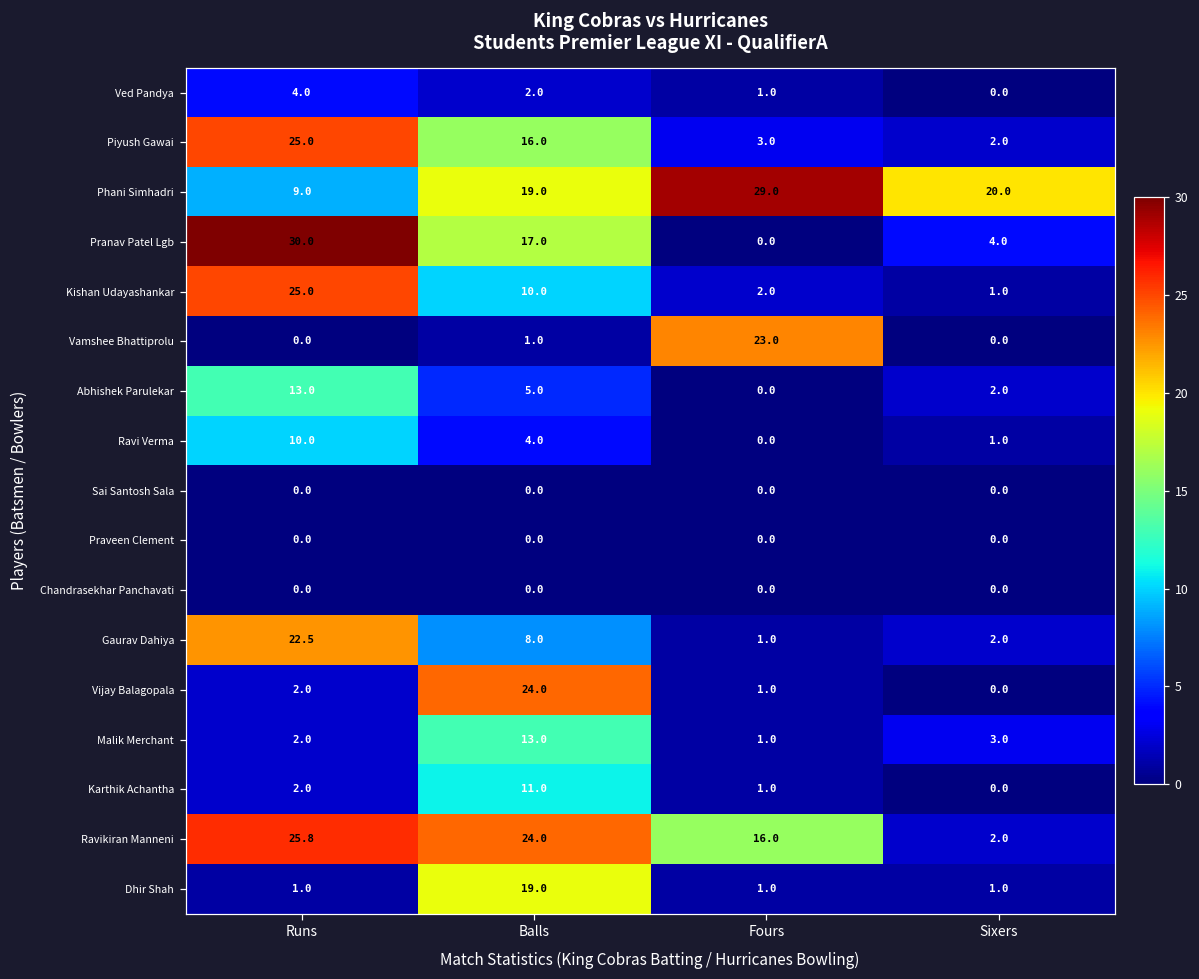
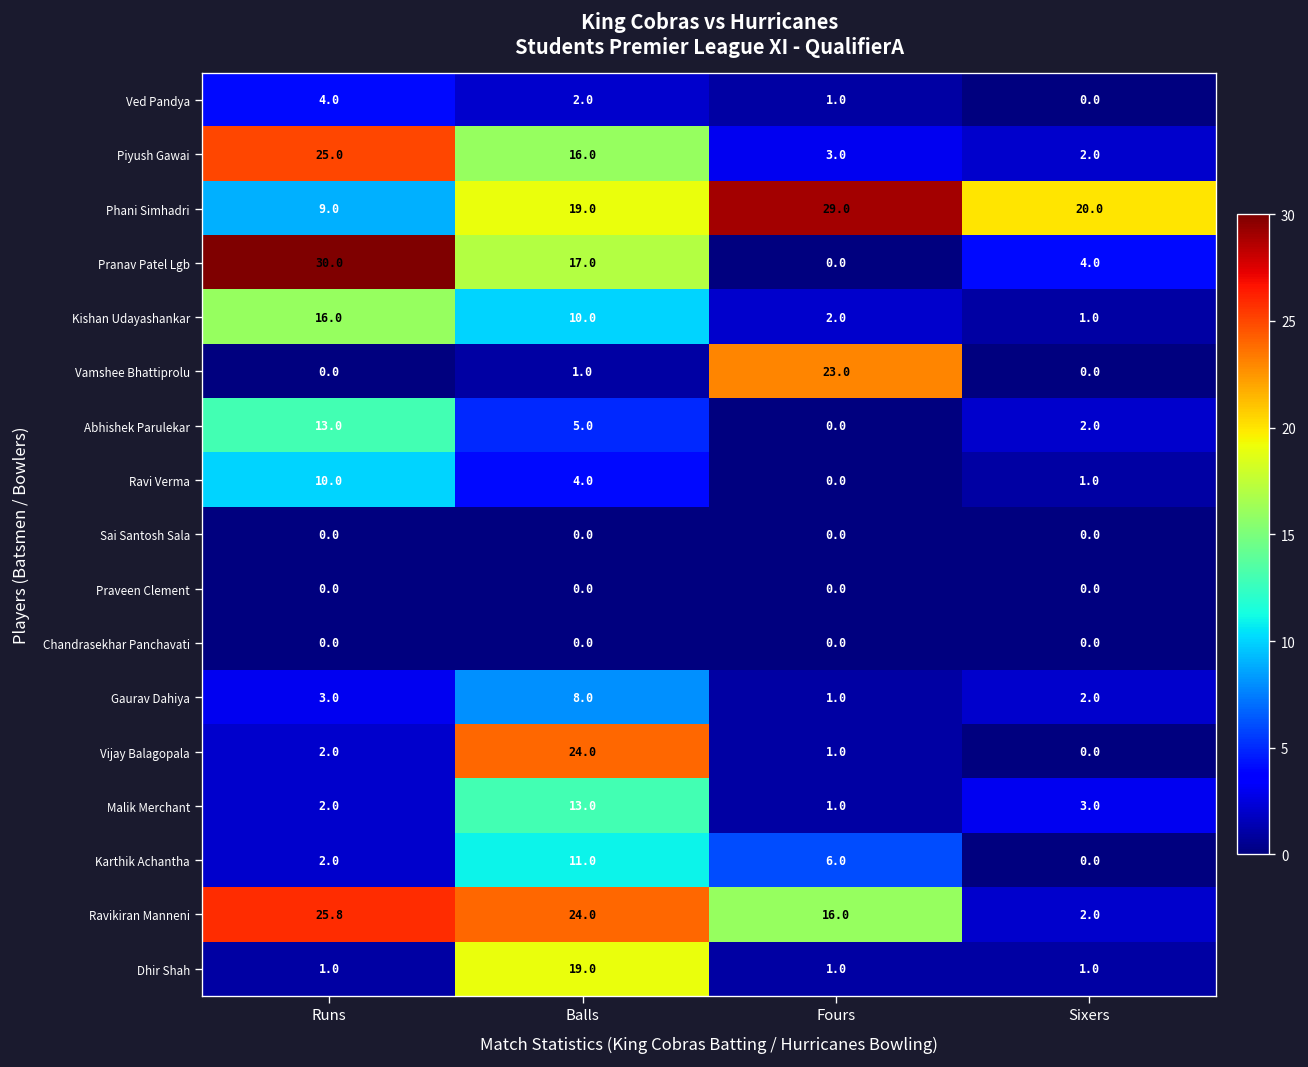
  {
    "Ved Pandya": {
      "Runs": 4.0,
      "Balls": 2.0,
      "Fours": 1.0,
      "Sixers": 0.0
    },
    "Piyush Gawai": {
      "Runs": 25.0,
      "Balls": 16.0,
      "Fours": 3.0,
      "Sixers": 2.0
    },
    "Phani Simhadri": {
      "Runs": 9.0,
      "Balls": 19.0,
      "Fours": 29.0,
      "Sixers": 20.0
    },
    "Pranav Patel Lgb": {
      "Runs": 30.0,
      "Balls": 17.0,
      "Fours": 0.0,
      "Sixers": 4.0
    },
    "Kishan Udayashankar": {
-     "Runs": 25.0,
+     "Runs": 16.0,
      "Balls": 10.0,
      "Fours": 2.0,
      "Sixers": 1.0
    },
    "Vamshee Bhattiprolu": {
      "Runs": 0.0,
      "Balls": 1.0,
      "Fours": 23.0,
      "Sixers": 0.0
    },
    "Abhishek Parulekar": {
      "Runs": 13.0,
      "Balls": 5.0,
      "Fours": 0.0,
      "Sixers": 2.0
    },
    "Ravi Verma": {
      "Runs": 10.0,
      "Balls": 4.0,
      "Fours": 0.0,
      "Sixers": 1.0
    },
    "Sai Santosh Sala": {
      "Runs": 0.0,
      "Balls": 0.0,
      "Fours": 0.0,
      "Sixers": 0.0
    },
    "Praveen Clement": {
      "Runs": 0.0,
      "Balls": 0.0,
      "Fours": 0.0,
      "Sixers": 0.0
    },
    "Chandrasekhar Panchavati": {
      "Runs": 0.0,
      "Balls": 0.0,
      "Fours": 0.0,
      "Sixers": 0.0
    },
    "Gaurav Dahiya": {
-     "Runs": 22.5,
+     "Runs": 3.0,
      "Balls": 8.0,
      "Fours": 1.0,
      "Sixers": 2.0
    },
    "Vijay Balagopala": {
      "Runs": 2.0,
      "Balls": 24.0,
      "Fours": 1.0,
      "Sixers": 0.0
    },
    "Malik Merchant": {
      "Runs": 2.0,
      "Balls": 13.0,
      "Fours": 1.0,
      "Sixers": 3.0
    },
    "Karthik Achantha": {
      "Runs": 2.0,
      "Balls": 11.0,
-     "Fours": 1.0,
+     "Fours": 6.0,
      "Sixers": 0.0
    },
    "Ravikiran Manneni": {
      "Runs": 25.8,
      "Balls": 24.0,
      "Fours": 16.0,
      "Sixers": 2.0
    },
    "Dhir Shah": {
      "Runs": 1.0,
      "Balls": 19.0,
      "Fours": 1.0,
      "Sixers": 1.0
    }
  }
